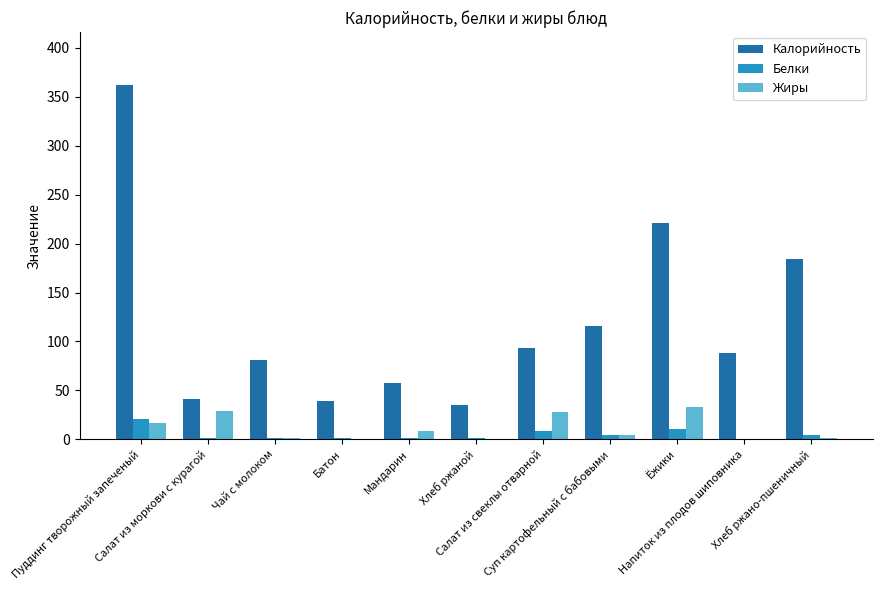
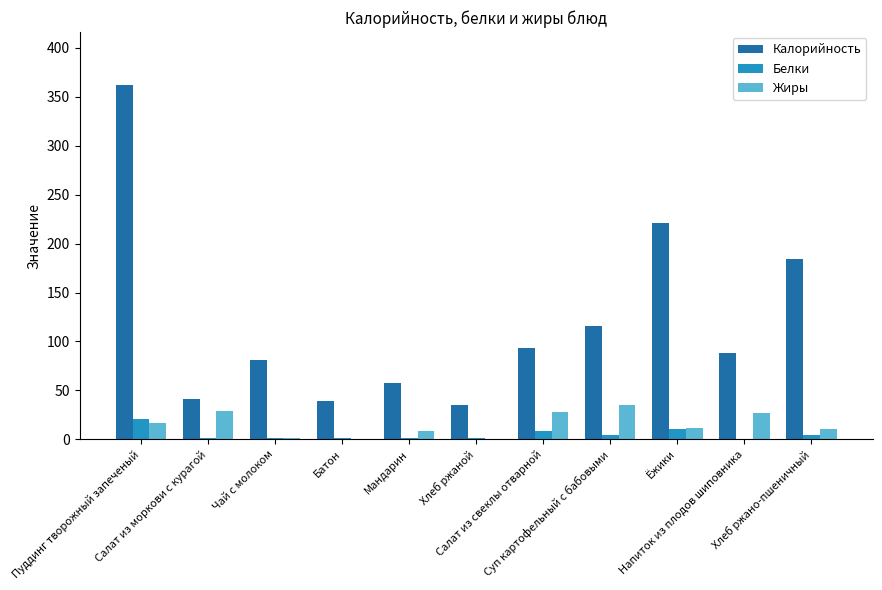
  {
    "Жиры": {
      "Пуддинг творожный запеченый": 20,
      "Салат из моркови с курагой": 30,
      "Мандарин": 10,
      "Хлеб ржаной": 0,
      "Салат из свеклы отварной": 30,
-     "Суп картофельный с бабовыми": 0,
-     "Ёжики": 30,
-     "Напиток из плодов шиповника": 0,
-     "Хлеб ржано-пшеничный": 0
+     "Суп картофельный с бабовыми": 40,
+     "Ёжики": 10,
+     "Напиток из плодов шиповника": 30,
+     "Хлеб ржано-пшеничный": 10
    }
  }
